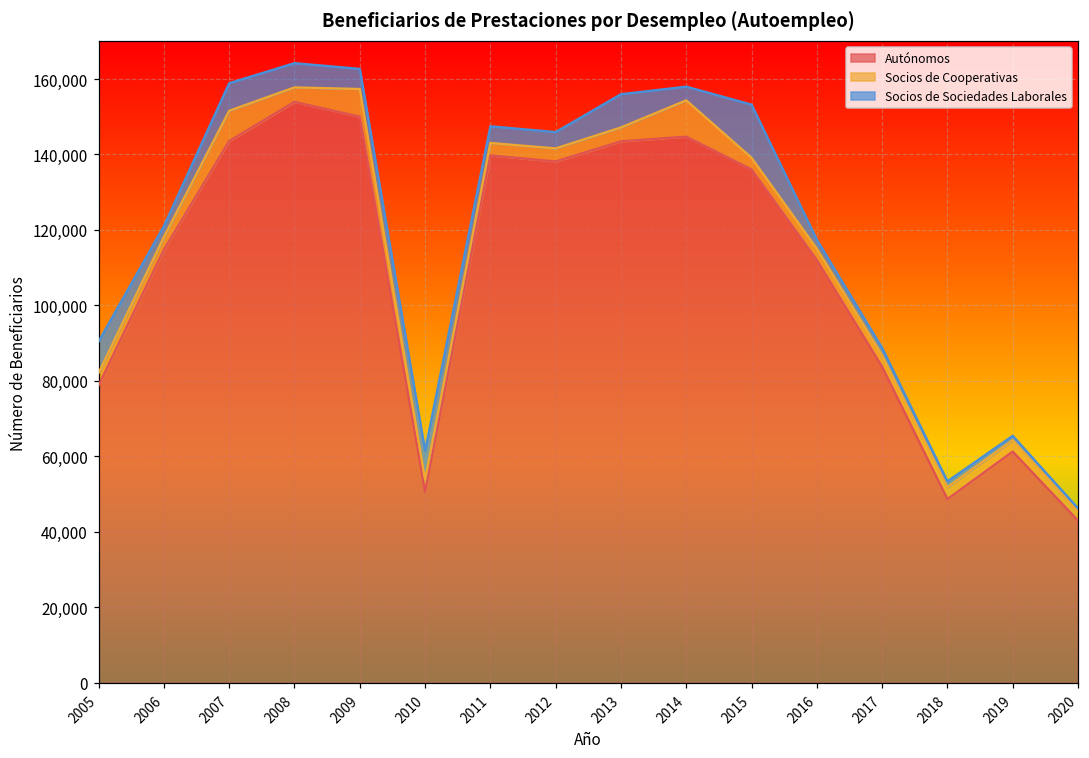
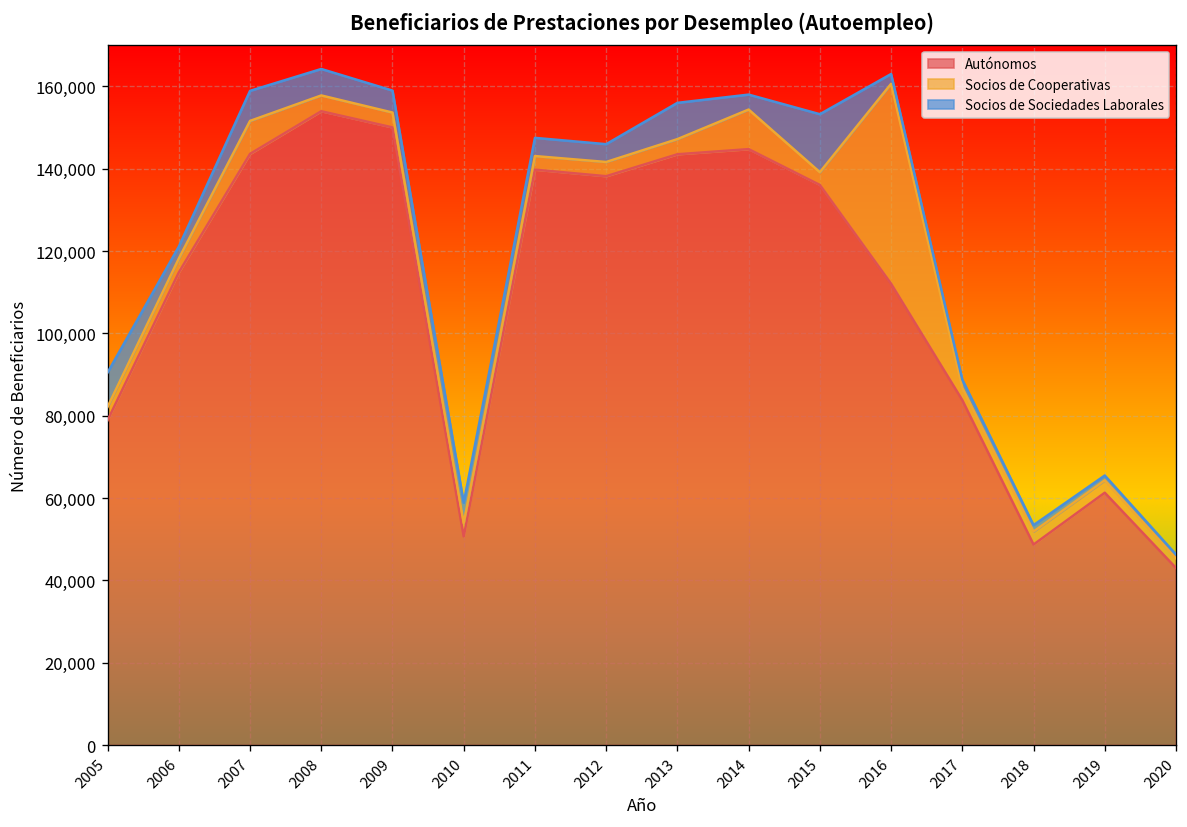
  {
    "Autónomos": {
      "2005": "79,000",
      "2006": "115,000",
      "2007": "144,000",
      "2008": "154,000",
      "2009": "150,000",
      "2010": "51,000",
      "2011": "140,000",
      "2012": "138,000",
      "2013": "143,000",
      "2014": "145,000",
      "2015": "136,000",
      "2016": "112,000",
      "2017": "84,000",
      "2018": "49,000",
      "2019": "61,000",
      "2020": "43,000"
    },
    "Socios de Cooperativas": {
      "2005": "3,000",
      "2006": "3,000",
      "2007": "8,000",
      "2008": "4,000",
-     "2009": "7,000",
+     "2009": "4,000",
      "2010": "3,000",
      "2011": "3,000",
      "2012": "3,000",
      "2013": "4,000",
      "2014": "10,000",
      "2015": "3,000",
-     "2016": "3,000",
+     "2016": "49,000",
      "2017": "3,000",
      "2018": "3,000",
      "2019": "3,000",
      "2020": "2,000"
    },
    "Socios de Sociedades Laborales": {
      "2005": "8,000",
      "2006": "3,000",
      "2007": "7,000",
      "2008": "6,000",
      "2009": "5,000",
-     "2010": "8,000",
+     "2010": "5,000",
      "2011": "4,000",
      "2012": "4,000",
      "2013": "9,000",
      "2014": "4,000",
      "2015": "14,000",
      "2016": "2,000",
      "2017": "2,000",
      "2018": "2,000",
      "2019": "1,000",
      "2020": "1,000"
    }
  }
